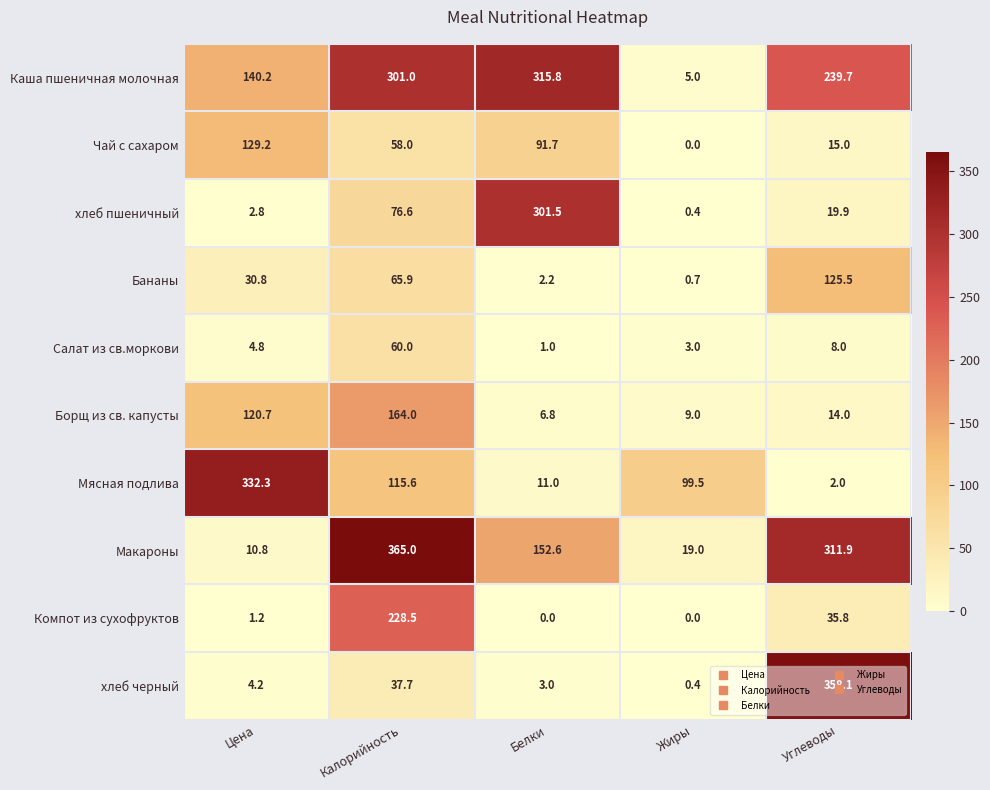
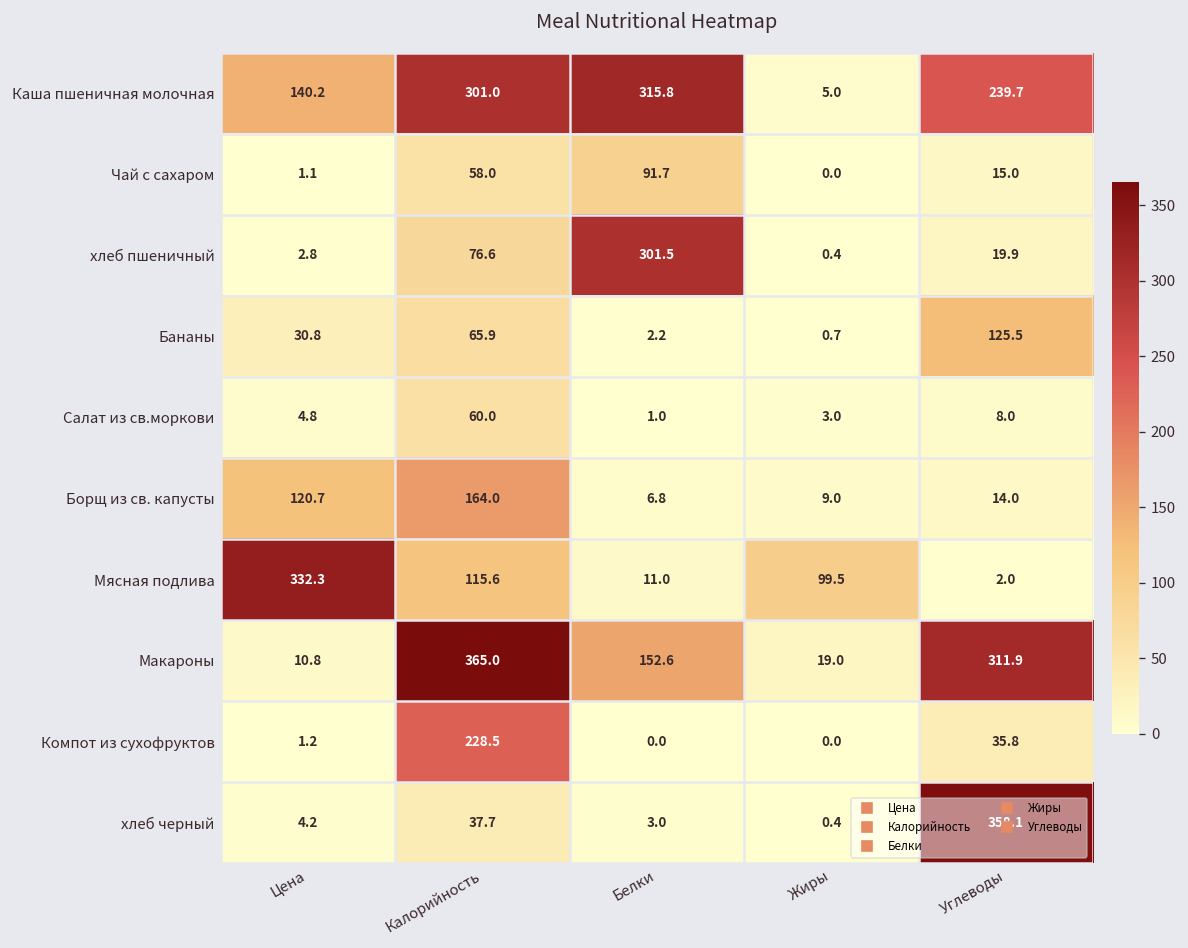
  {
    "Каша пшеничная молочная": {
      "Цена": 140.2,
      "Калорийность": 301.0,
      "Белки": 315.8,
      "Жиры": 5.0,
      "Углеводы": 239.7
    },
    "Чай с сахаром": {
-     "Цена": 129.2,
+     "Цена": 1.1,
      "Калорийность": 58.0,
      "Белки": 91.7,
      "Жиры": 0.0,
      "Углеводы": 15.0
    },
    "хлеб пшеничный": {
      "Цена": 2.8,
      "Калорийность": 76.6,
      "Белки": 301.5,
      "Жиры": 0.4,
      "Углеводы": 19.9
    },
    "Бананы": {
      "Цена": 30.8,
      "Калорийность": 65.9,
      "Белки": 2.2,
      "Жиры": 0.7,
      "Углеводы": 125.5
    },
    "Салат из св.моркови": {
      "Цена": 4.8,
      "Калорийность": 60.0,
      "Белки": 1.0,
      "Жиры": 3.0,
      "Углеводы": 8.0
    },
    "Борщ из св. капусты": {
      "Цена": 120.7,
      "Калорийность": 164.0,
      "Белки": 6.8,
      "Жиры": 9.0,
      "Углеводы": 14.0
    },
    "Мясная подлива": {
      "Цена": 332.3,
      "Калорийность": 115.6,
      "Белки": 11.0,
      "Жиры": 99.5,
      "Углеводы": 2.0
    },
    "Макароны": {
      "Цена": 10.8,
      "Калорийность": 365.0,
      "Белки": 152.6,
      "Жиры": 19.0,
      "Углеводы": 311.9
    },
    "Компот из сухофруктов": {
      "Цена": 1.2,
      "Калорийность": 228.5,
      "Белки": 0.0,
      "Жиры": 0.0,
      "Углеводы": 35.8
    },
    "хлеб черный": {
      "Цена": 4.2,
      "Калорийность": 37.7,
      "Белки": 3.0,
      "Жиры": 0.4
    }
  }
